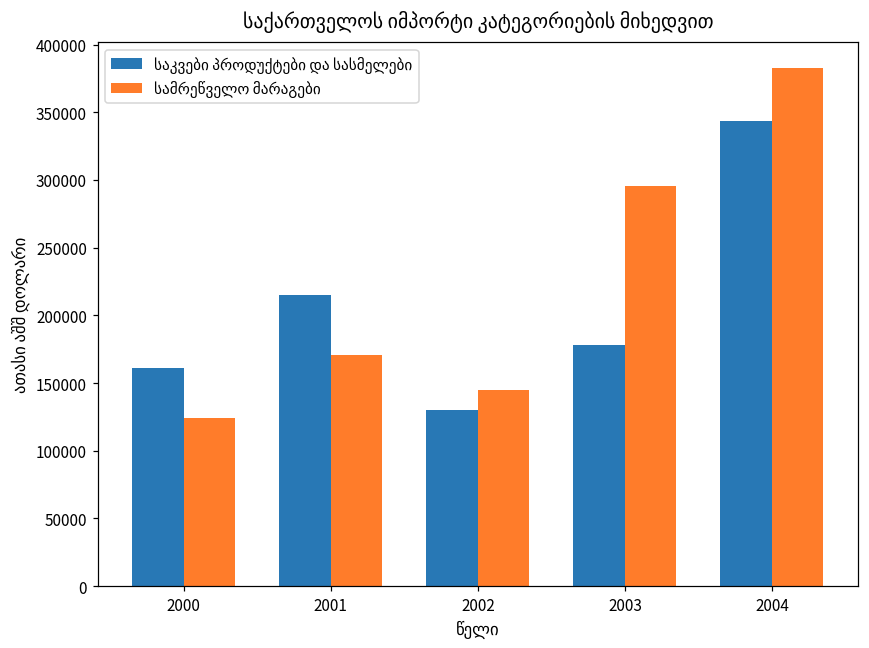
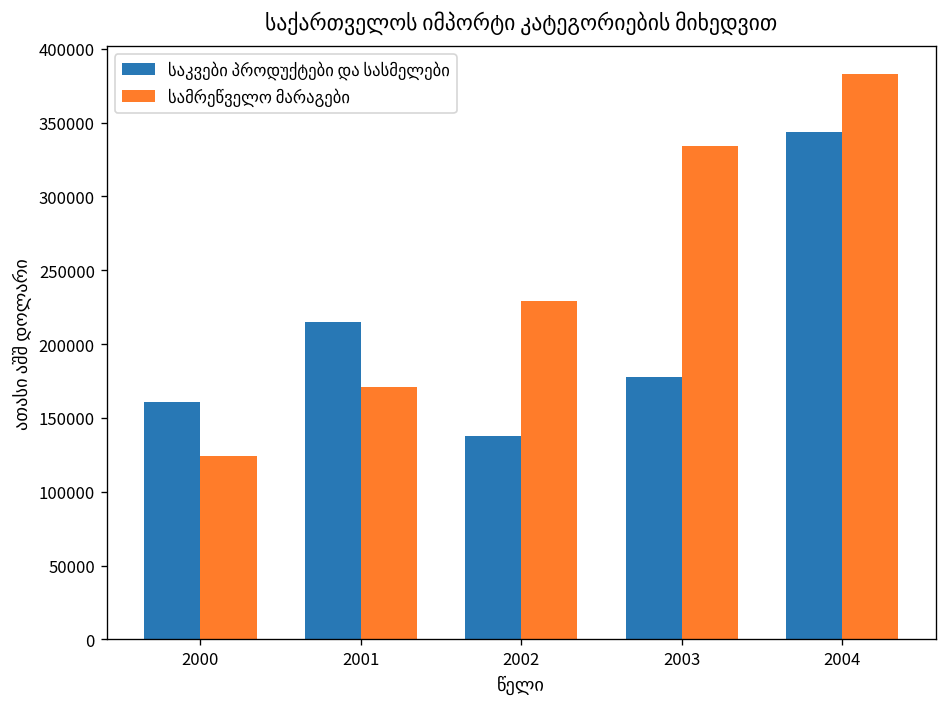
  {
    "საკვები პროდუქტები და სასმელები": {
      "2000": 161000,
      "2001": 215000,
-     "2002": 130000,
+     "2002": 138000,
      "2003": 178000,
      "2004": 343000
    },
    "სამრეწველო მარაგები": {
      "2000": 124000,
      "2001": 171000,
-     "2002": 145000,
-     "2003": 295000,
+     "2002": 229000,
+     "2003": 334000,
      "2004": 383000
    }
  }
